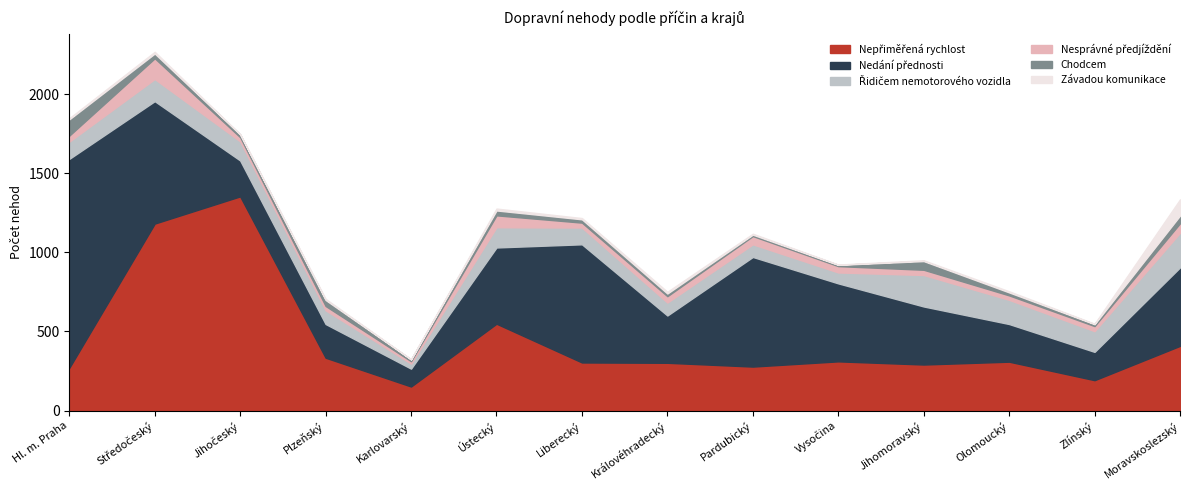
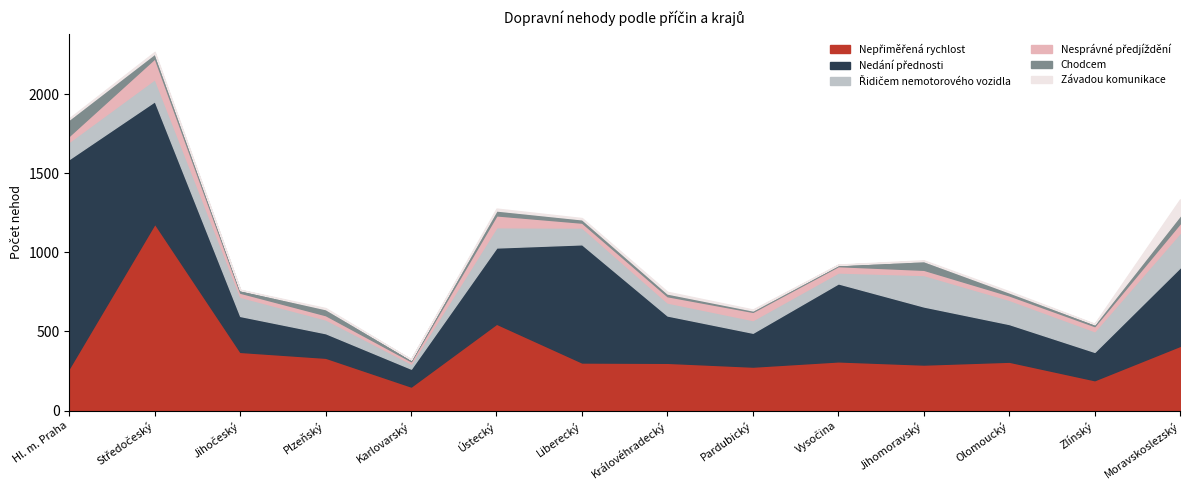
  {
    "Nepřiměřená rychlost": {
-     "Jihočeský": 1350
+     "Jihočeský": 370
    },
    "Nedání přednosti": {
-     "Plzeňský": 210,
-     "Pardubický": 690
+     "Plzeňský": 160,
+     "Pardubický": 210
    },
    "Závadou komunikace": {
      "Moravskoslezský": 100
    }
  }
